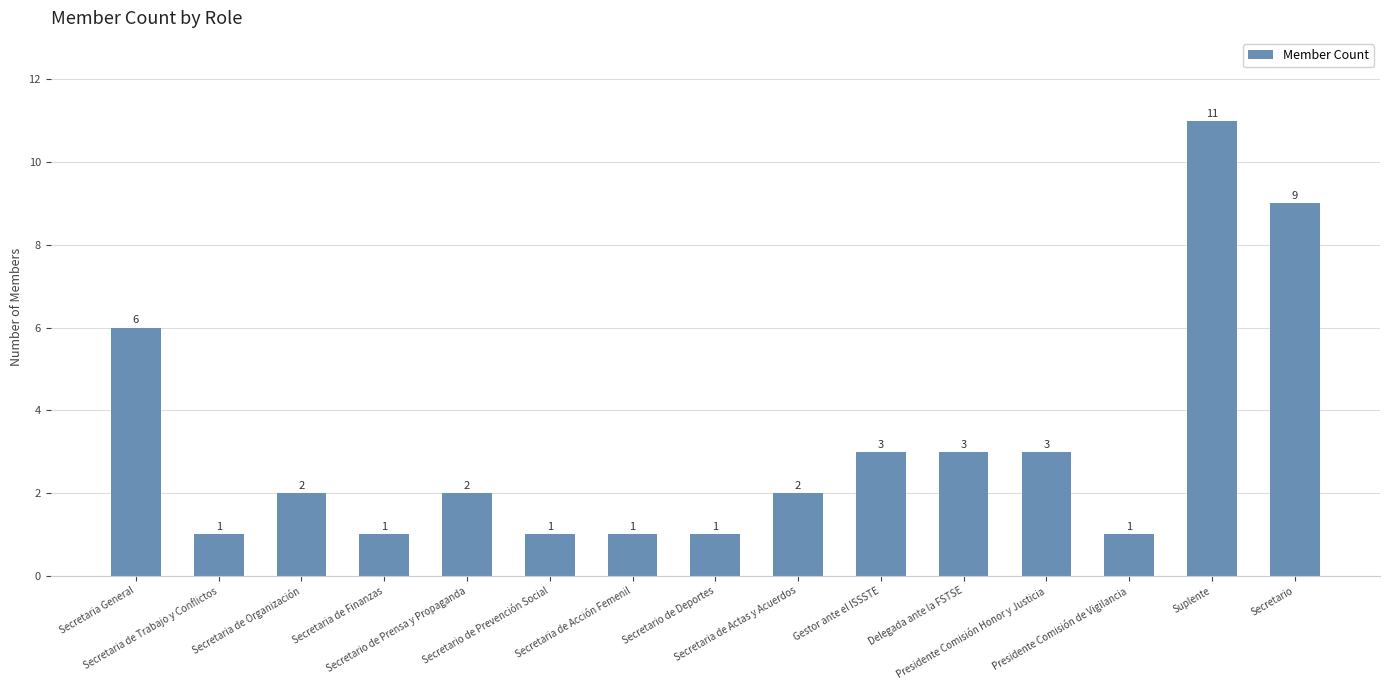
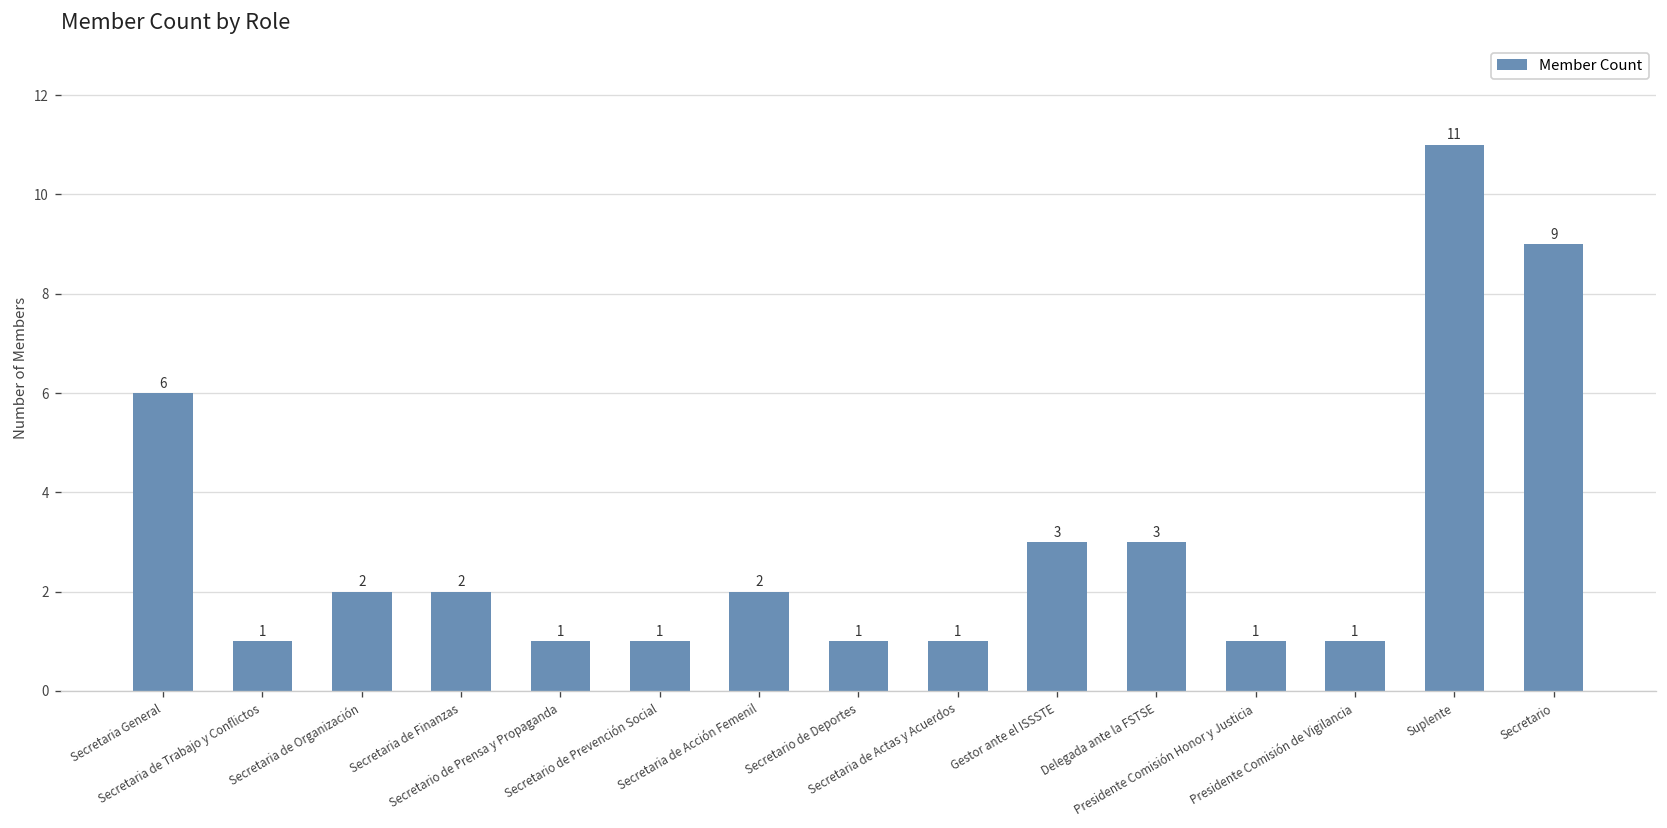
  {
    "Secretaria General": 6,
    "Secretaria de Trabajo y Conflictos": 1,
    "Secretaria de Organización": 2,
-   "Secretaria de Finanzas": 1,
-   "Secretario de Prensa y Propaganda": 2,
+   "Secretaria de Finanzas": 2,
+   "Secretario de Prensa y Propaganda": 1,
    "Secretario de Prevención Social": 1,
-   "Secretaria de Acción Femenil": 1,
+   "Secretaria de Acción Femenil": 2,
    "Secretario de Deportes": 1,
-   "Secretaria de Actas y Acuerdos": 2,
+   "Secretaria de Actas y Acuerdos": 1,
    "Gestor ante el ISSSTE": 3,
    "Delegada ante la FSTSE": 3,
-   "Presidente Comisión Honor y Justicia": 3,
+   "Presidente Comisión Honor y Justicia": 1,
    "Presidente Comisión de Vigilancia": 1,
    "Suplente": 11,
    "Secretario": 9
  }
